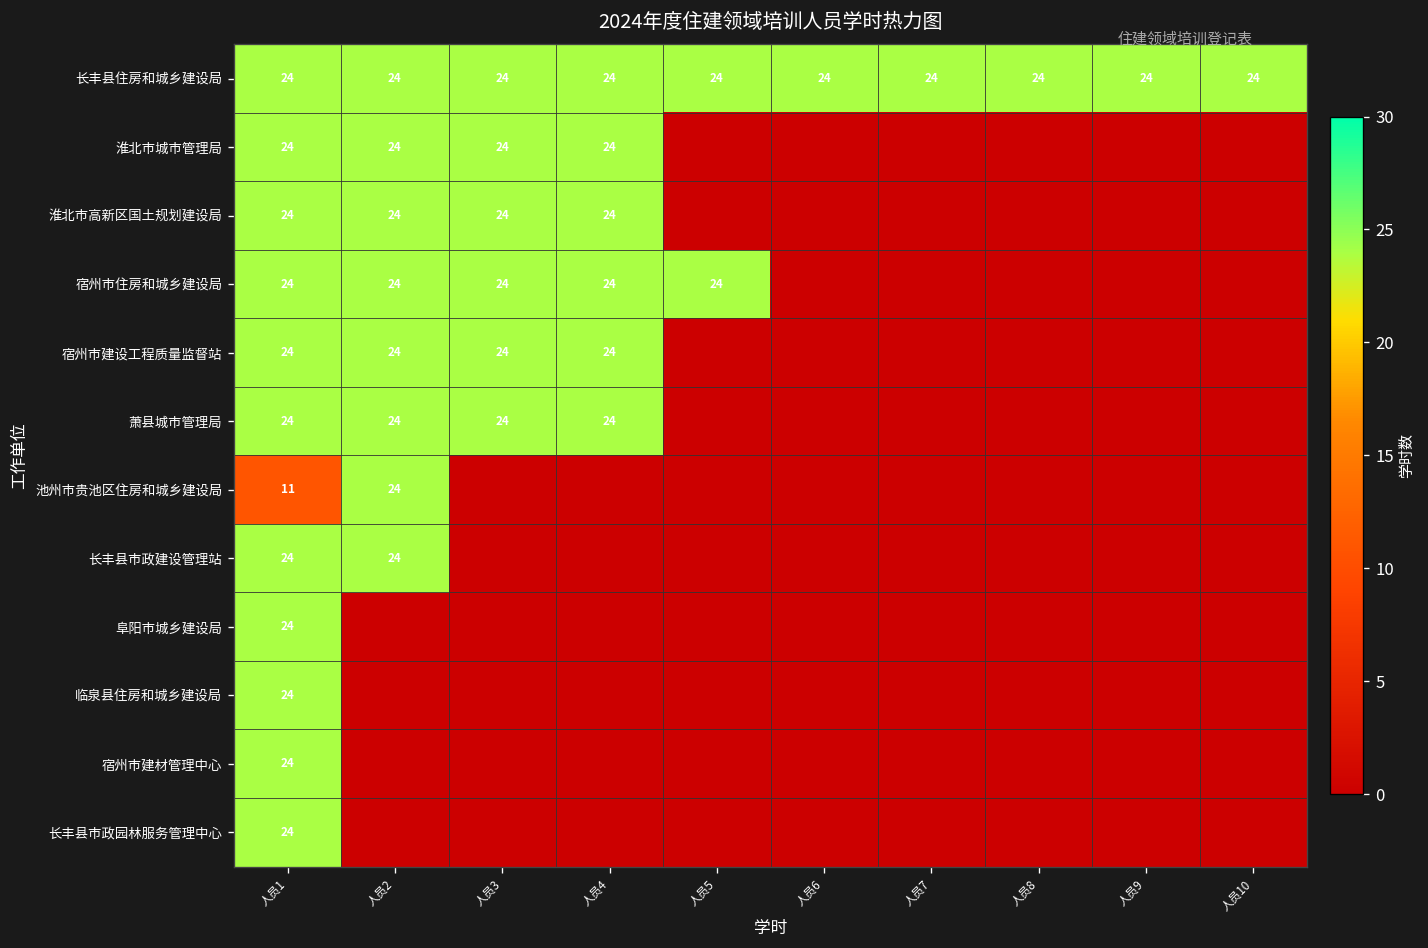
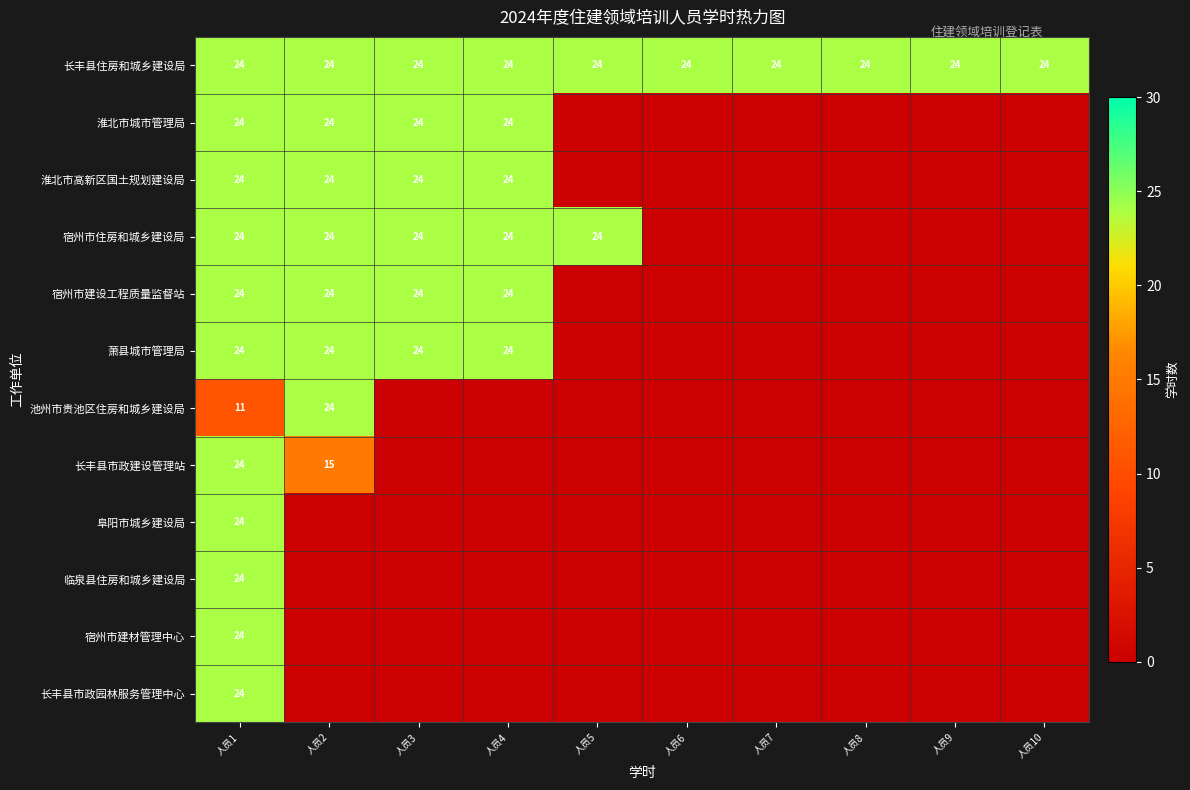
  {
    "长丰县住房和城乡建设局": {
      "人员1": 24,
      "人员2": 24,
      "人员3": 24,
      "人员4": 24,
      "人员5": 24,
      "人员6": 24,
      "人员7": 24,
      "人员8": 24,
      "人员9": 24,
      "人员10": 24
    },
    "淮北市城市管理局": {
      "人员1": 24,
      "人员2": 24,
      "人员3": 24,
      "人员4": 24
    },
    "淮北市高新区国土规划建设局": {
      "人员1": 24,
      "人员2": 24,
      "人员3": 24,
      "人员4": 24
    },
    "宿州市住房和城乡建设局": {
      "人员1": 24,
      "人员2": 24,
      "人员3": 24,
      "人员4": 24,
      "人员5": 24
    },
    "宿州市建设工程质量监督站": {
      "人员1": 24,
      "人员2": 24,
      "人员3": 24,
      "人员4": 24
    },
    "萧县城市管理局": {
      "人员1": 24,
      "人员2": 24,
      "人员3": 24,
      "人员4": 24
    },
    "池州市贵池区住房和城乡建设局": {
      "人员1": 11,
      "人员2": 24
    },
    "长丰县市政建设管理站": {
      "人员1": 24,
-     "人员2": 24
+     "人员2": 15
    },
    "阜阳市城乡建设局": {
      "人员1": 24
    },
    "临泉县住房和城乡建设局": {
      "人员1": 24
    },
    "宿州市建材管理中心": {
      "人员1": 24
    },
    "长丰县市政园林服务管理中心": {
      "人员1": 24
    }
  }
